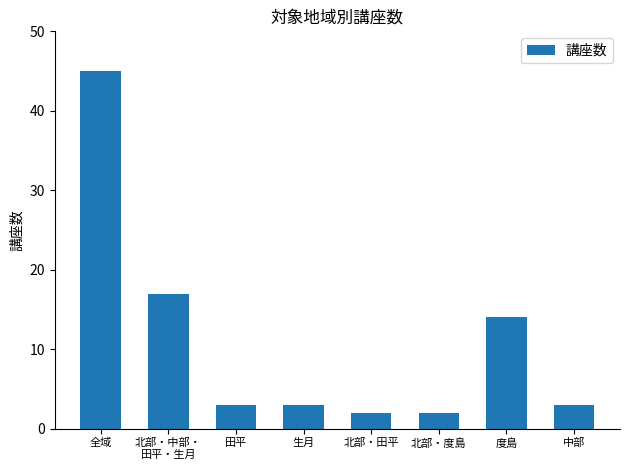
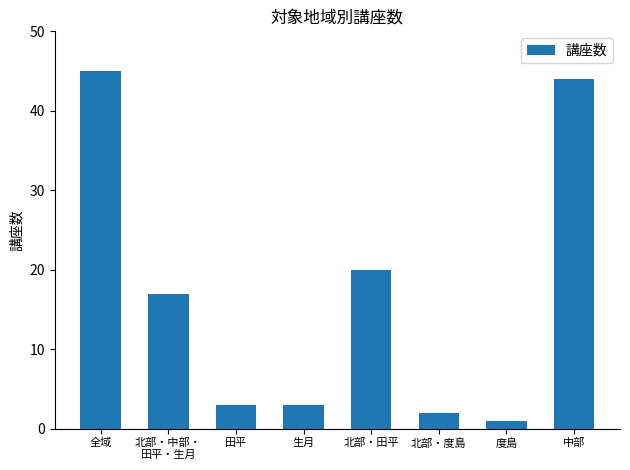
  {
    "全域": 45,
    "北部・中部・ 田平・生月": 17,
    "田平": 3,
    "生月": 3,
-   "北部・田平": 2,
+   "北部・田平": 20,
    "北部・度島": 2,
-   "度島": 14,
-   "中部": 3
+   "度島": 1,
+   "中部": 44
  }
